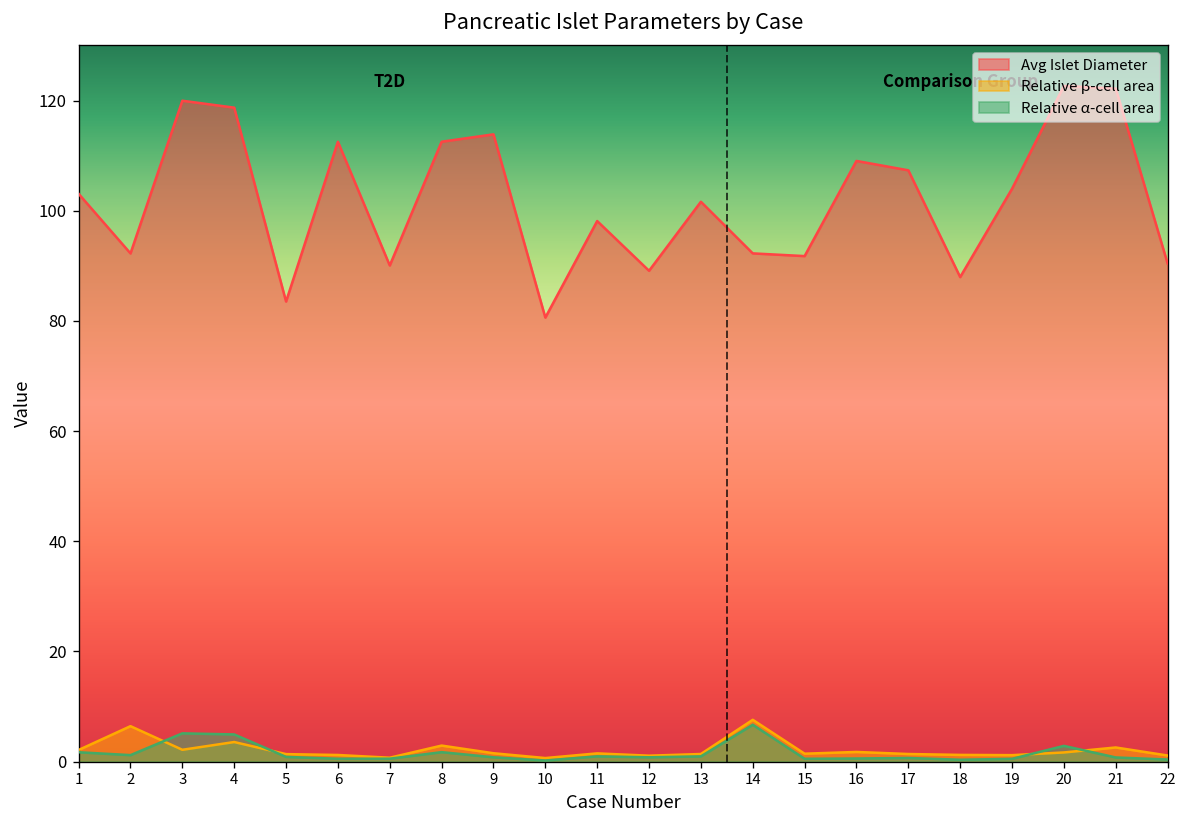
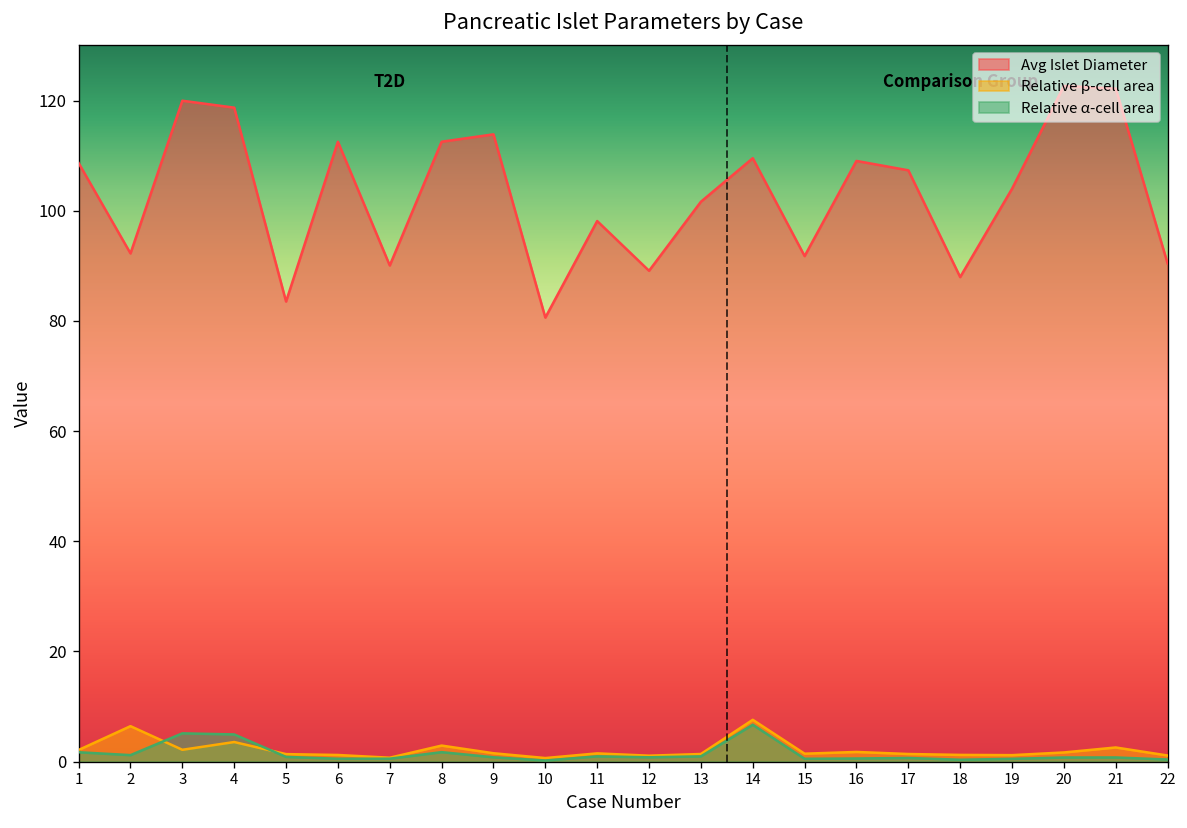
  {
    "Avg Islet Diameter": {
-     "1": 103,
+     "1": 109,
      "2": 92,
      "3": 120,
      "4": 119,
      "5": 84,
      "6": 113,
      "7": 90,
      "8": 113,
      "9": 114,
      "10": 81,
      "11": 98,
      "12": 89,
      "13": 102,
-     "14": 92,
+     "14": 110,
      "15": 92,
      "16": 109,
      "17": 107,
      "18": 88,
      "19": 104,
      "22": 90
    },
    "Relative β-cell area": {
      "2": 6,
      "3": 2,
      "4": 4,
      "6": 1,
      "8": 3,
      "9": 2,
      "14": 8,
      "15": 1,
      "16": 2,
      "17": 1,
      "18": 1,
      "19": 1,
      "20": 2,
      "21": 3,
      "22": 1
    },
    "Relative α-cell area": {
      "2": 1,
      "3": 5,
      "4": 5,
      "6": 1,
      "8": 2,
      "9": 1,
      "14": 7,
      "15": 1,
      "16": 1,
      "17": 1,
      "18": 0,
      "19": 1,
-     "20": 3,
+     "20": 1,
      "21": 1,
      "22": 0
    }
  }
